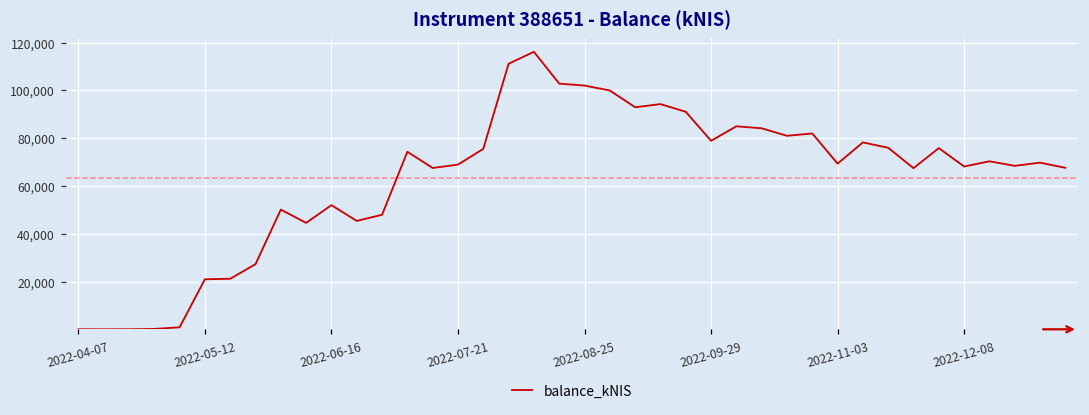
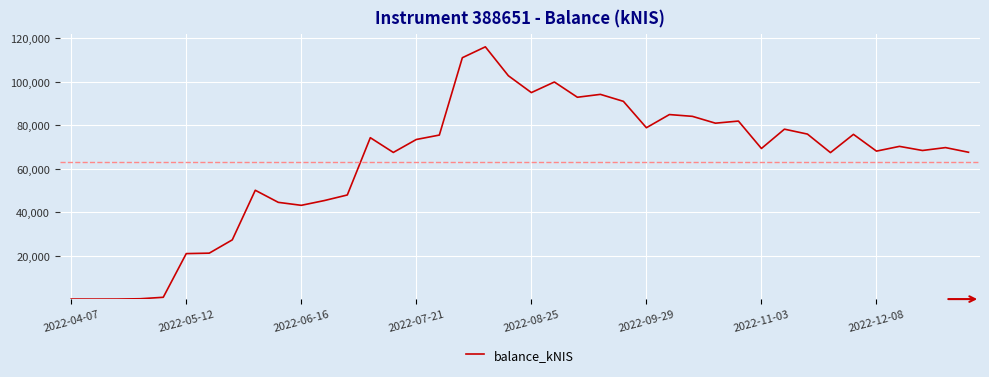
  {
    "2022-04-07": "0",
    "2022-05-12": "21,000",
-   "2022-06-16": "52,000",
-   "2022-07-21": "69,000",
-   "2022-08-25": "102,000",
+   "2022-06-16": "43,000",
+   "2022-07-21": "73,000",
+   "2022-08-25": "95,000",
    "2022-09-29": "79,000",
    "2022-11-03": "69,000",
    "2022-12-08": "68,000"
  }
